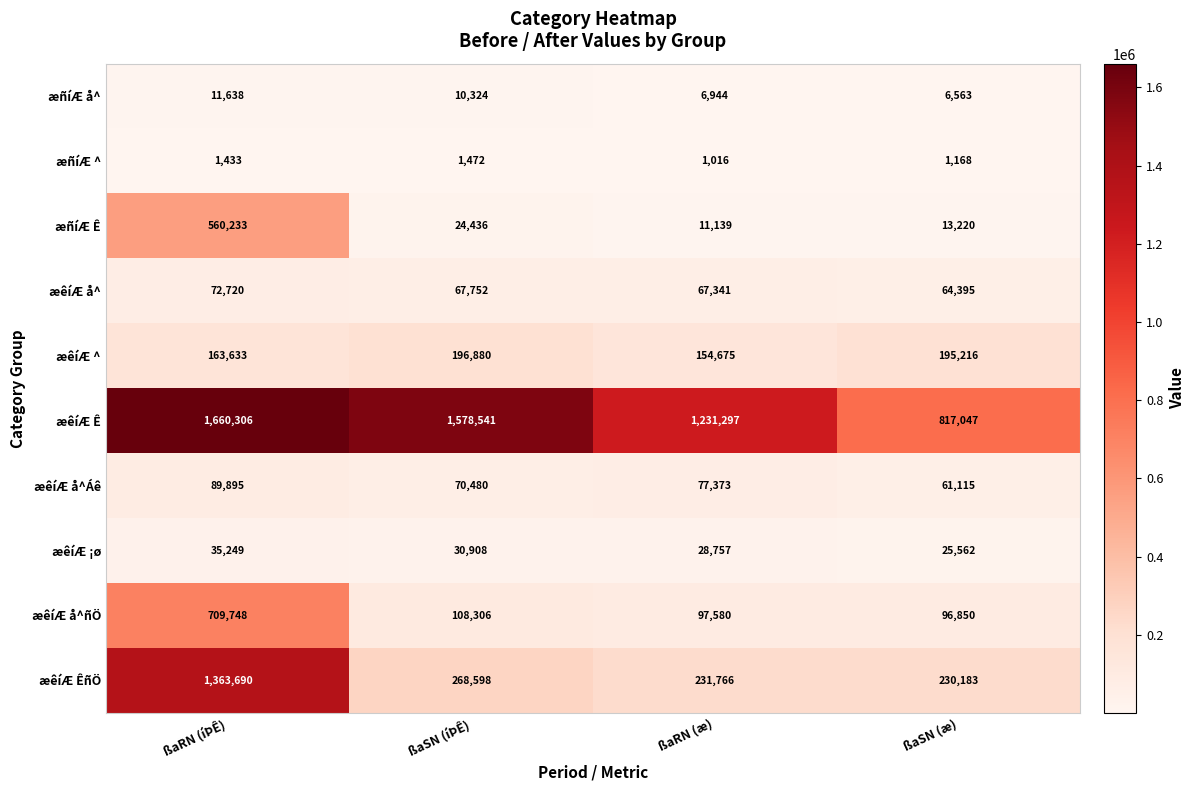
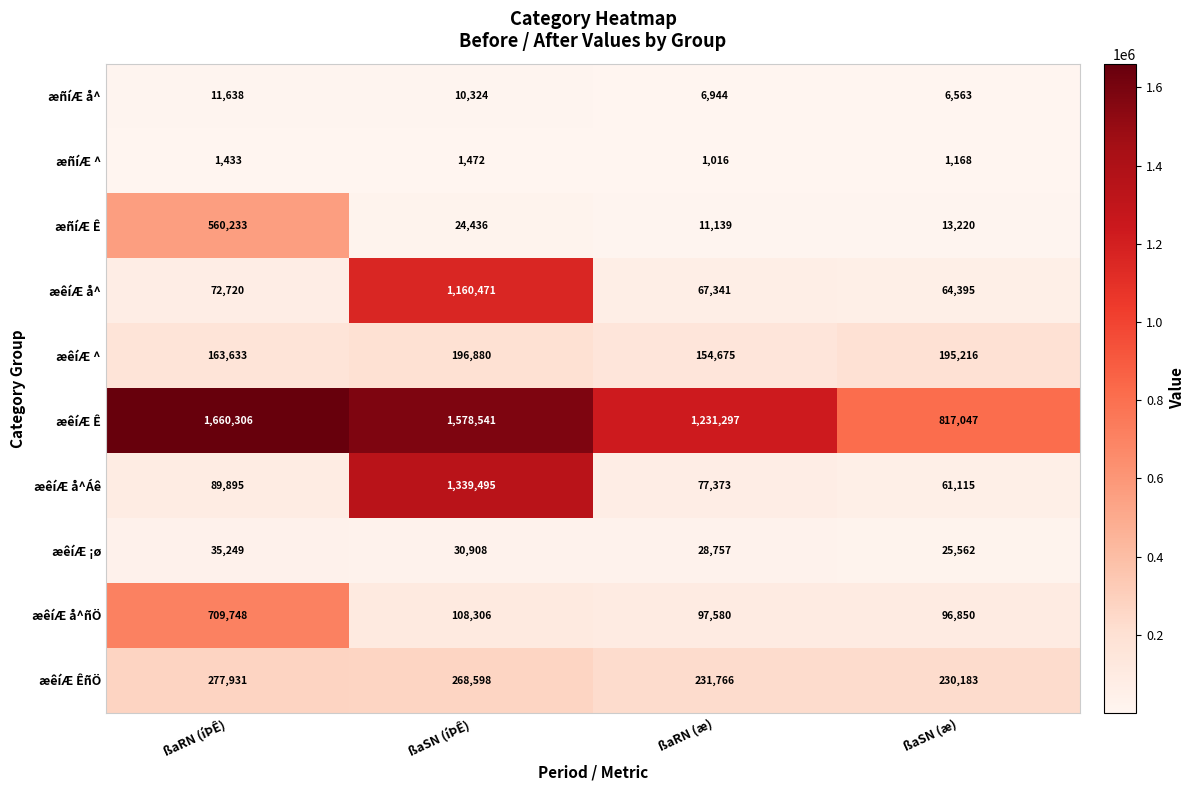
  {
    "æñíÆ å^": {
      "ßaRN (íÞÊ)": "11,638",
      "ßaSN (íÞÊ)": "10,324",
      "ßaRN (æ)": "6,944",
      "ßaSN (æ)": "6,563"
    },
    "æñíÆ ^": {
      "ßaRN (íÞÊ)": "1,433",
      "ßaSN (íÞÊ)": "1,472",
      "ßaRN (æ)": "1,016",
      "ßaSN (æ)": "1,168"
    },
    "æñíÆ Ê": {
      "ßaRN (íÞÊ)": "560,233",
      "ßaSN (íÞÊ)": "24,436",
      "ßaRN (æ)": "11,139",
      "ßaSN (æ)": "13,220"
    },
    "æêíÆ å^": {
      "ßaRN (íÞÊ)": "72,720",
-     "ßaSN (íÞÊ)": "67,752",
+     "ßaSN (íÞÊ)": "1,160,471",
      "ßaRN (æ)": "67,341",
      "ßaSN (æ)": "64,395"
    },
    "æêíÆ ^": {
      "ßaRN (íÞÊ)": "163,633",
      "ßaSN (íÞÊ)": "196,880",
      "ßaRN (æ)": "154,675",
      "ßaSN (æ)": "195,216"
    },
    "æêíÆ Ê": {
      "ßaRN (íÞÊ)": "1,660,306",
      "ßaSN (íÞÊ)": "1,578,541",
      "ßaRN (æ)": "1,231,297",
      "ßaSN (æ)": "817,047"
    },
    "æêíÆ å^Áê": {
      "ßaRN (íÞÊ)": "89,895",
-     "ßaSN (íÞÊ)": "70,480",
+     "ßaSN (íÞÊ)": "1,339,495",
      "ßaRN (æ)": "77,373",
      "ßaSN (æ)": "61,115"
    },
    "æêíÆ ¡ø": {
      "ßaRN (íÞÊ)": "35,249",
      "ßaSN (íÞÊ)": "30,908",
      "ßaRN (æ)": "28,757",
      "ßaSN (æ)": "25,562"
    },
    "æêíÆ å^ñÖ": {
      "ßaRN (íÞÊ)": "709,748",
      "ßaSN (íÞÊ)": "108,306",
      "ßaRN (æ)": "97,580",
      "ßaSN (æ)": "96,850"
    },
    "æêíÆ ÊñÖ": {
-     "ßaRN (íÞÊ)": "1,363,690",
+     "ßaRN (íÞÊ)": "277,931",
      "ßaSN (íÞÊ)": "268,598",
      "ßaRN (æ)": "231,766",
      "ßaSN (æ)": "230,183"
    }
  }
